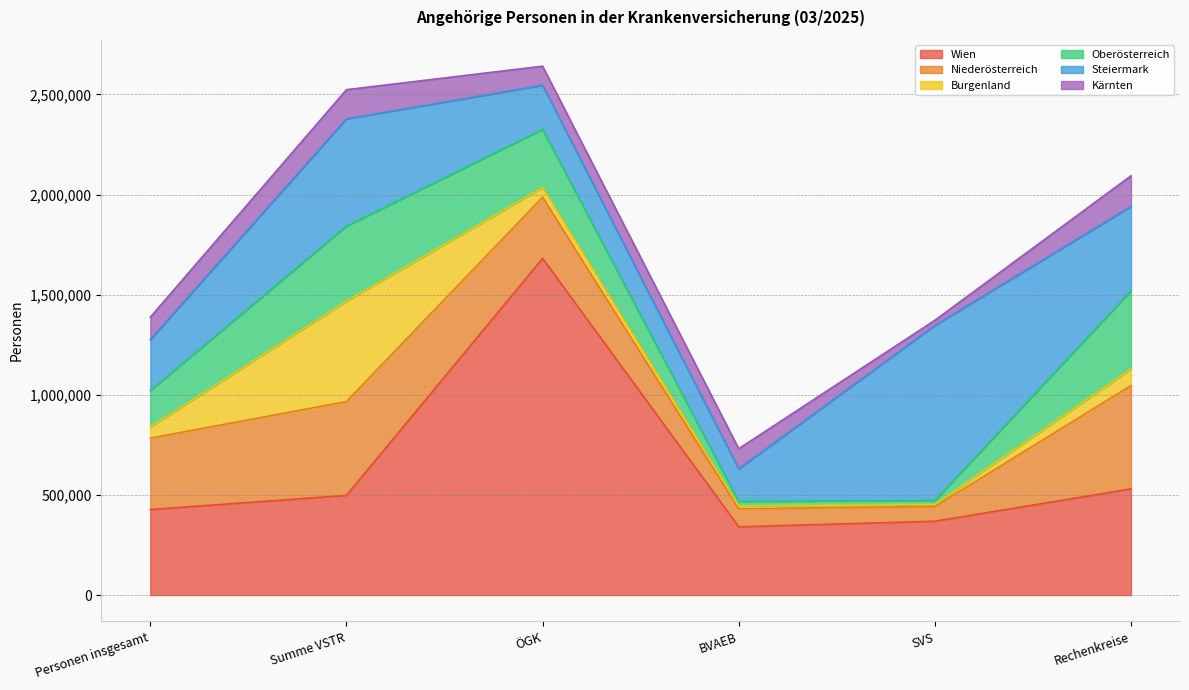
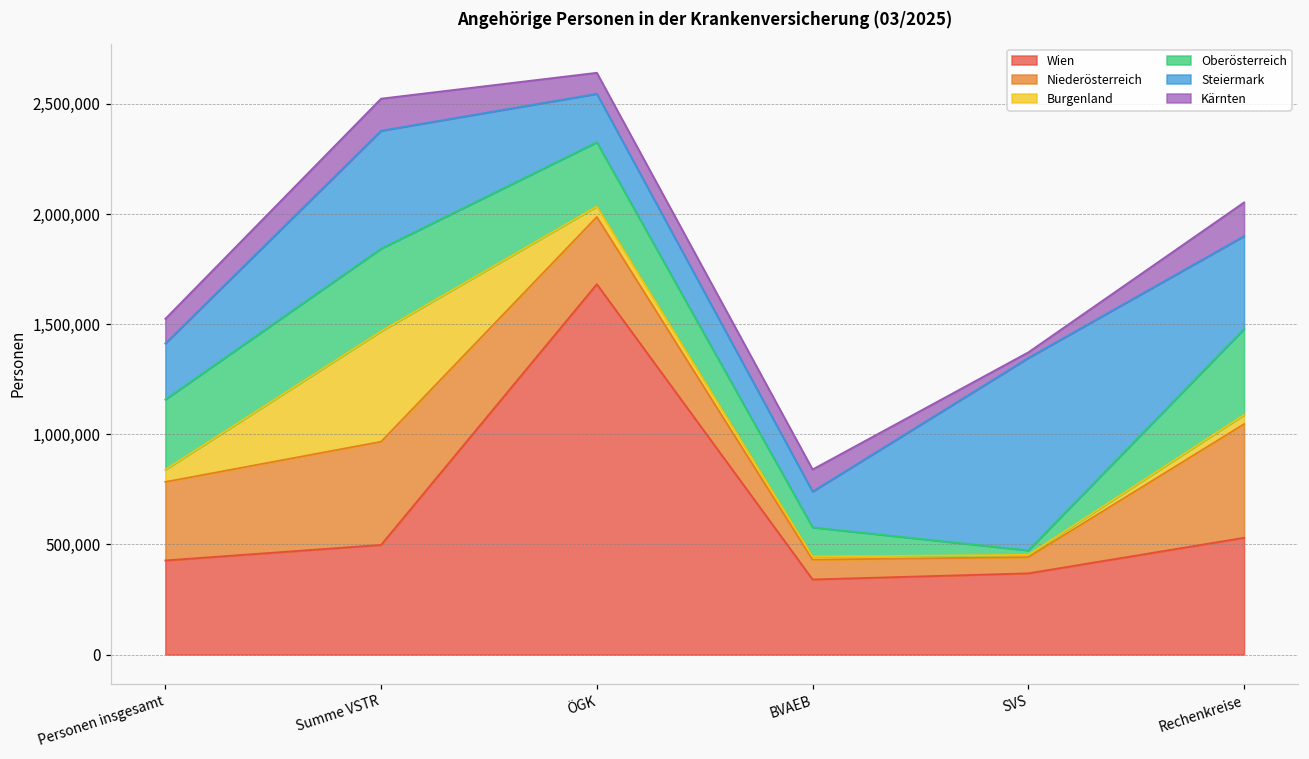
  {
    "Burgenland": {
      "Personen insgesamt": "60,000",
      "Summe VSTR": "500,000",
      "ÖGK": "50,000",
      "BVAEB": "10,000",
-     "Rechenkreise": "80,000"
+     "Rechenkreise": "40,000"
    },
    "Oberösterreich": {
-     "Personen insgesamt": "180,000",
+     "Personen insgesamt": "320,000",
      "Summe VSTR": "370,000",
      "ÖGK": "290,000",
-     "BVAEB": "20,000",
+     "BVAEB": "130,000",
      "SVS": "20,000",
      "Rechenkreise": "390,000"
    },
    "Steiermark": {
      "Personen insgesamt": "250,000",
      "Summe VSTR": "540,000",
      "ÖGK": "220,000",
      "BVAEB": "160,000",
      "SVS": "870,000",
      "Rechenkreise": "420,000"
    },
    "Kärnten": {
      "Personen insgesamt": "110,000",
      "Summe VSTR": "150,000",
      "ÖGK": "100,000",
      "BVAEB": "100,000",
      "SVS": "30,000",
      "Rechenkreise": "150,000"
    }
  }
